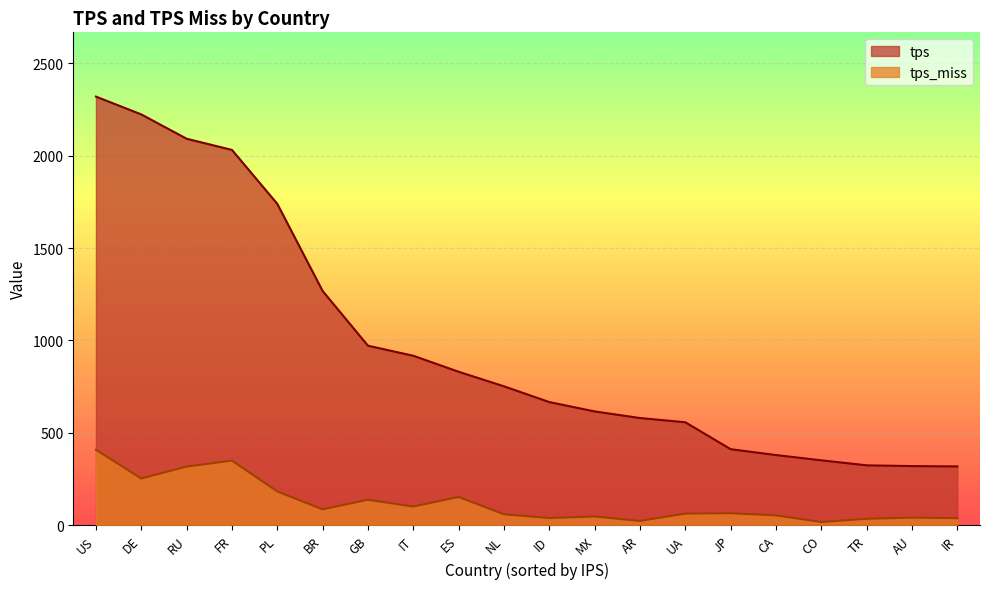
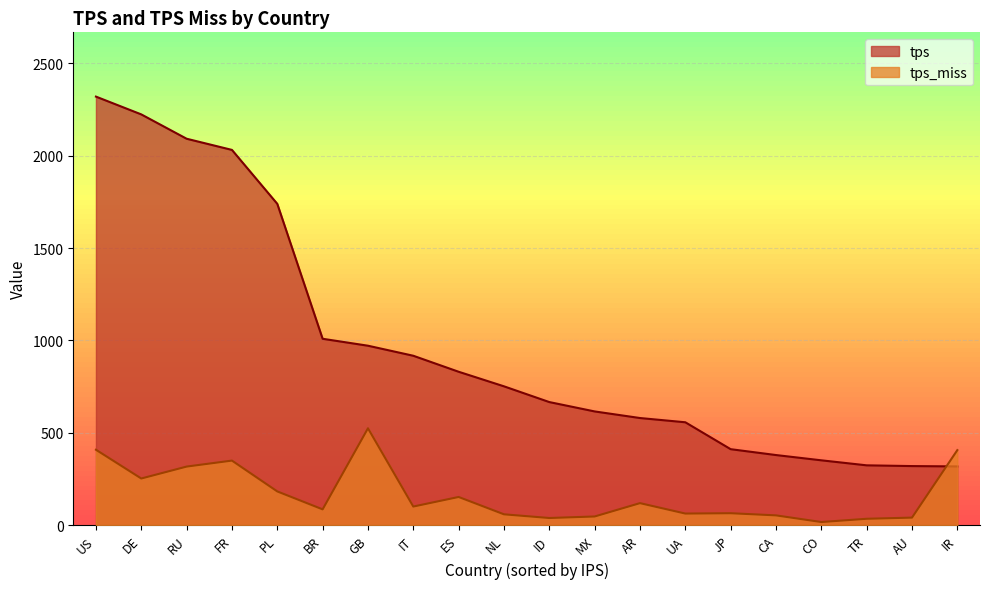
  {
    "tps": {
      "US": 2320,
      "DE": 2220,
      "RU": 2090,
      "FR": 2030,
      "PL": 1740,
-     "BR": 1270,
+     "BR": 1010,
      "GB": 970,
      "IT": 920,
      "ES": 830,
      "NL": 750,
      "ID": 670,
      "MX": 620,
      "AR": 580,
      "UA": 560,
      "JP": 410,
      "CA": 380,
      "CO": 350,
      "TR": 320,
      "AU": 320,
      "IR": 320
    },
    "tps_miss": {
      "US": 410,
      "DE": 250,
      "RU": 320,
      "FR": 350,
      "PL": 180,
      "BR": 90,
-     "GB": 140,
+     "GB": 520,
      "IT": 100,
      "ES": 150,
      "NL": 60,
      "ID": 40,
      "MX": 50,
-     "AR": 20,
+     "AR": 120,
      "UA": 60,
      "JP": 60,
      "CA": 50,
      "CO": 20,
      "TR": 30,
      "AU": 40,
-     "IR": 40
+     "IR": 410
    }
  }
